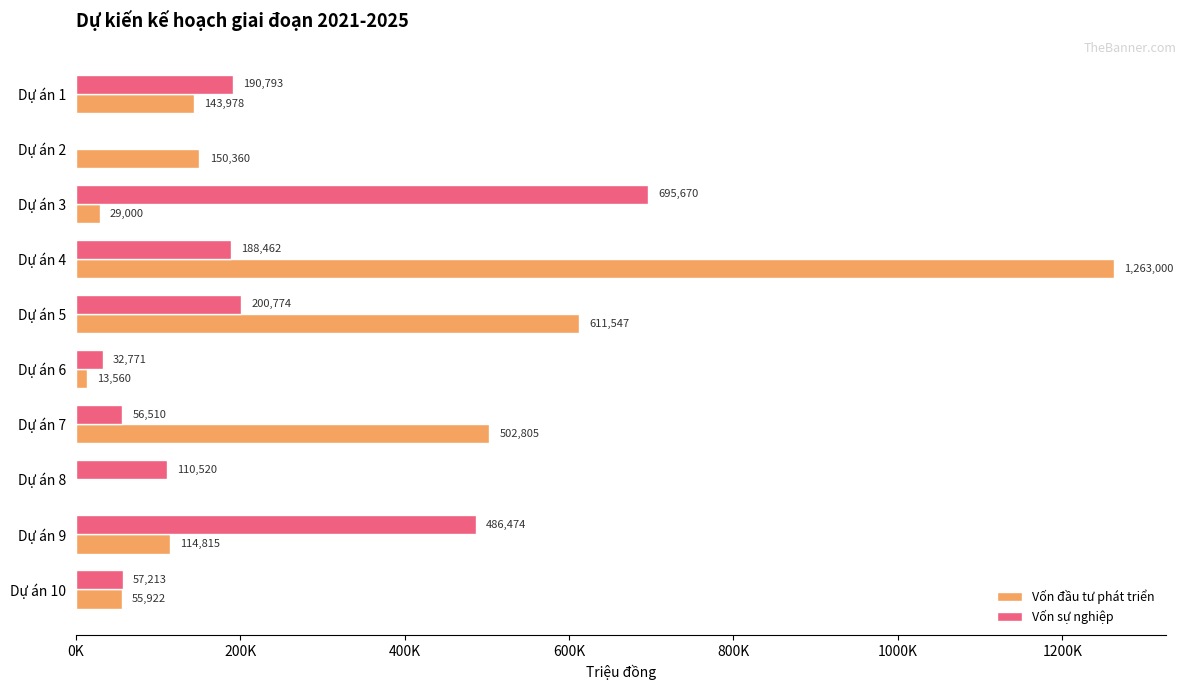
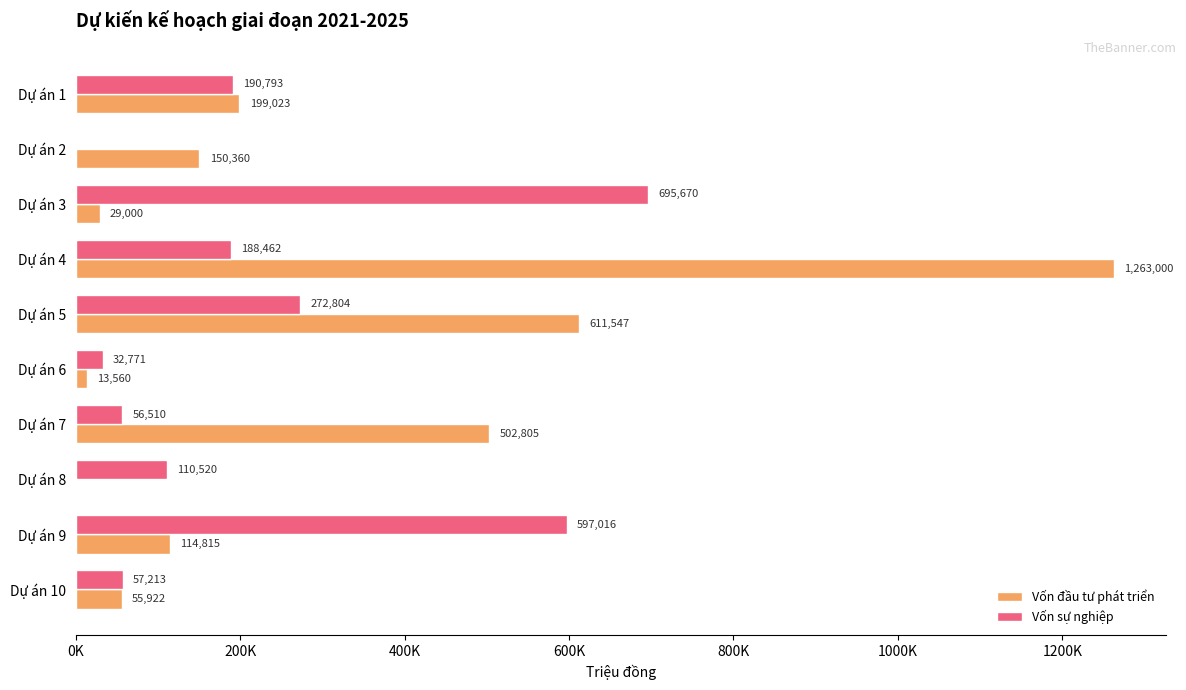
  {
    "Vốn đầu tư phát triển": {
-     "Dự án 1": "143,978",
+     "Dự án 1": "199,023",
      "Dự án 2": "150,360",
      "Dự án 3": "29,000",
      "Dự án 4": "1,263,000",
      "Dự án 5": "611,547",
      "Dự án 6": "13,560",
      "Dự án 7": "502,805",
      "Dự án 9": "114,815",
      "Dự án 10": "55,922"
    },
    "Vốn sự nghiệp": {
      "Dự án 1": "190,793",
      "Dự án 3": "695,670",
      "Dự án 4": "188,462",
-     "Dự án 5": "200,774",
+     "Dự án 5": "272,804",
      "Dự án 6": "32,771",
      "Dự án 7": "56,510",
      "Dự án 8": "110,520",
-     "Dự án 9": "486,474",
+     "Dự án 9": "597,016",
      "Dự án 10": "57,213"
    }
  }
